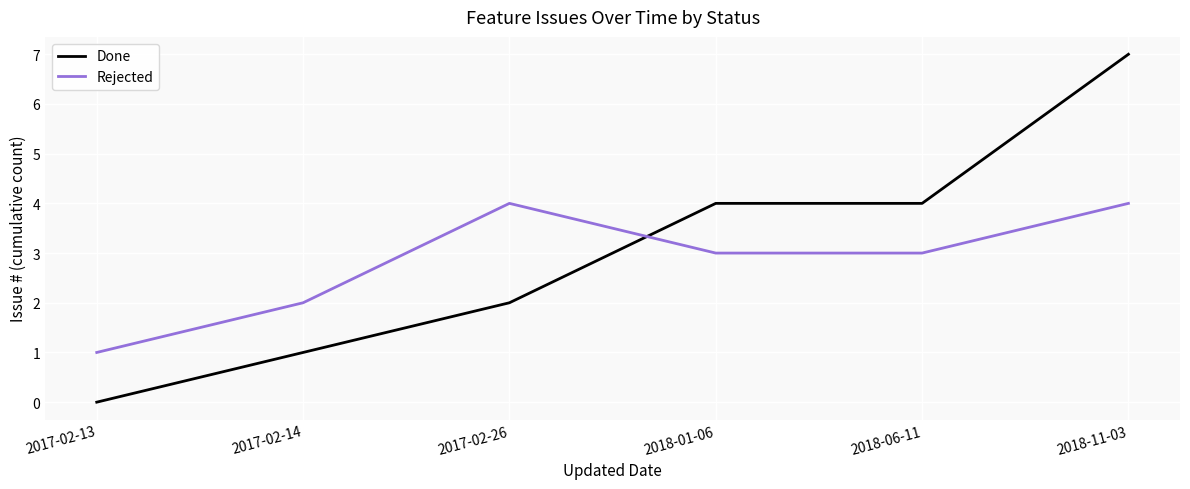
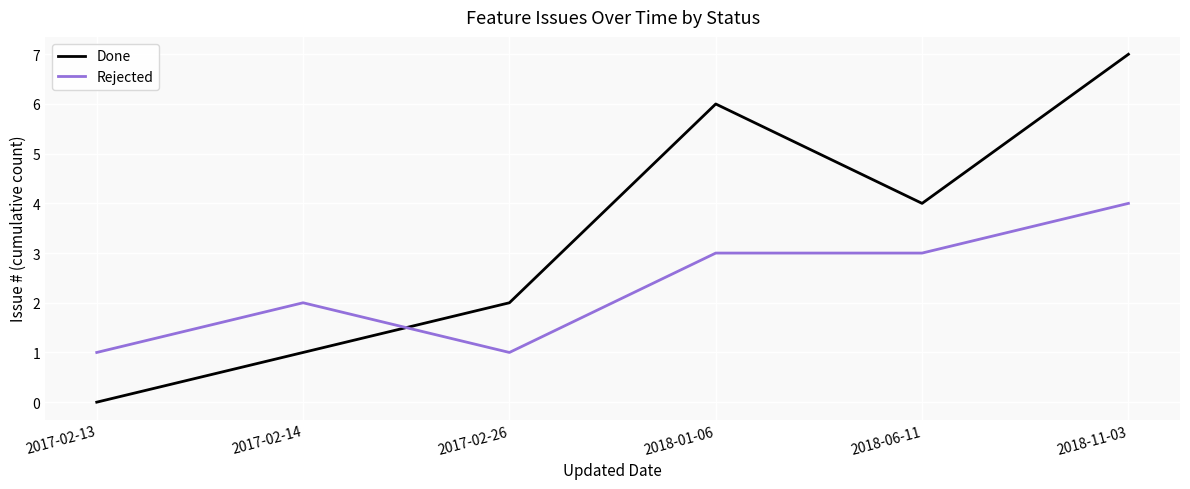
  {
    "Done": {
      "2017-02-13": 0,
      "2017-02-14": 1,
      "2017-02-26": 2,
-     "2018-01-06": 4,
+     "2018-01-06": 6,
      "2018-06-11": 4,
      "2018-11-03": 7
    },
    "Rejected": {
      "2017-02-13": 1,
      "2017-02-14": 2,
-     "2017-02-26": 4,
+     "2017-02-26": 1,
      "2018-01-06": 3,
      "2018-06-11": 3,
      "2018-11-03": 4
    }
  }
